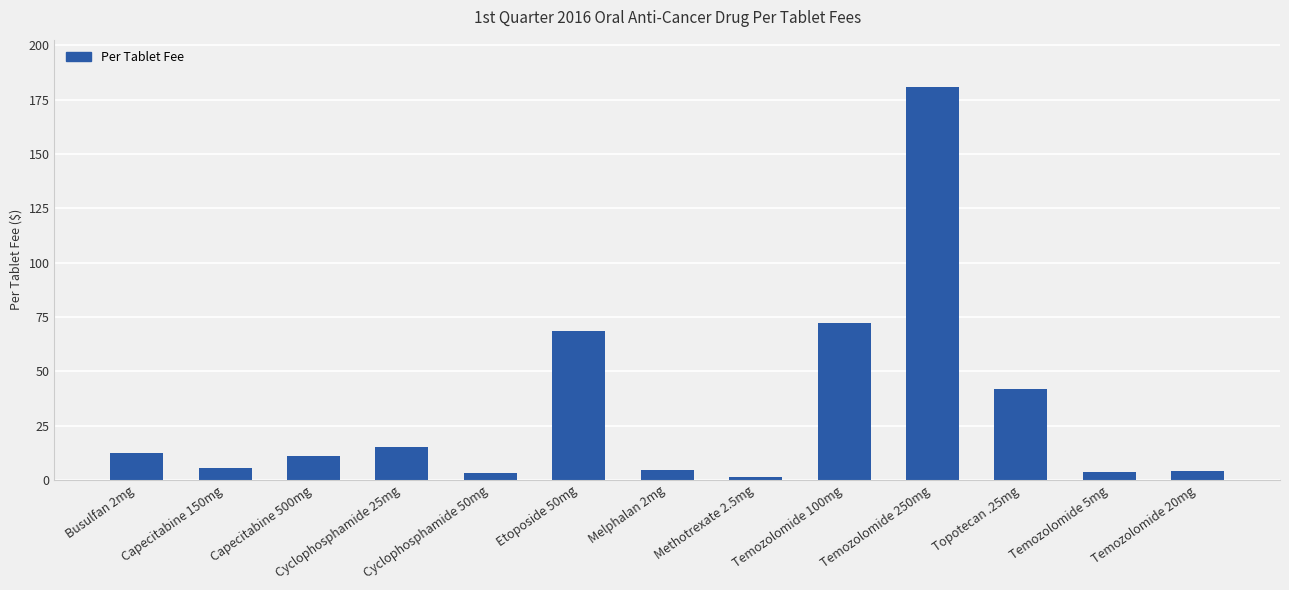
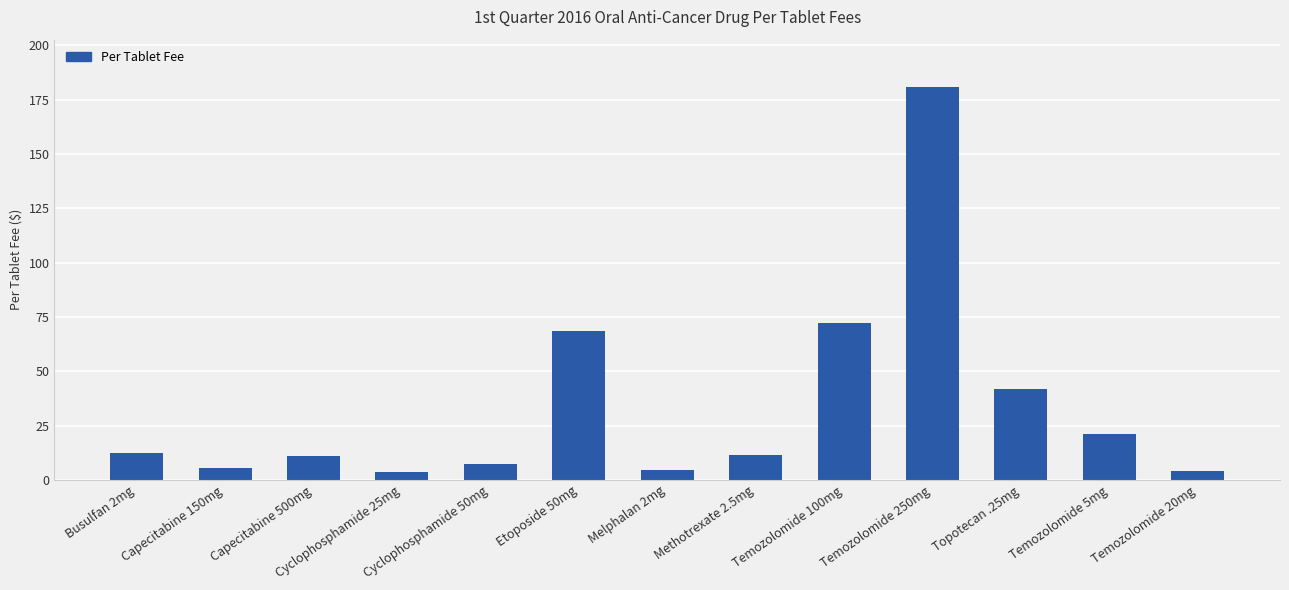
  {
    "Busulfan 2mg": 12,
    "Capecitabine 150mg": 5,
    "Capecitabine 500mg": 11,
-   "Cyclophosphamide 25mg": 15,
-   "Cyclophosphamide 50mg": 3,
+   "Cyclophosphamide 25mg": 4,
+   "Cyclophosphamide 50mg": 7,
    "Etoposide 50mg": 69,
    "Melphalan 2mg": 4,
-   "Methotrexate 2.5mg": 1,
+   "Methotrexate 2.5mg": 11,
    "Temozolomide 100mg": 72,
    "Temozolomide 250mg": 181,
    "Topotecan .25mg": 42,
-   "Temozolomide 5mg": 4,
+   "Temozolomide 5mg": 21,
    "Temozolomide 20mg": 4
  }
